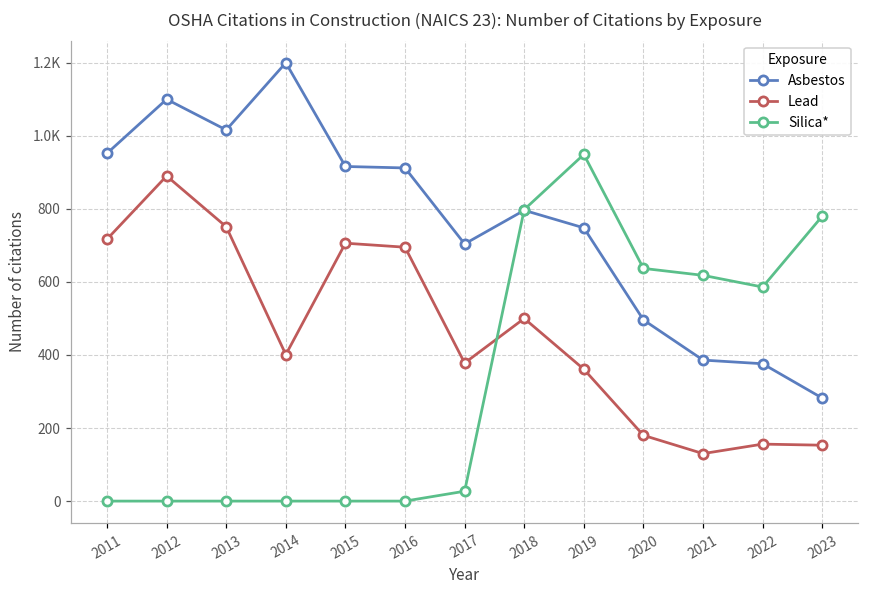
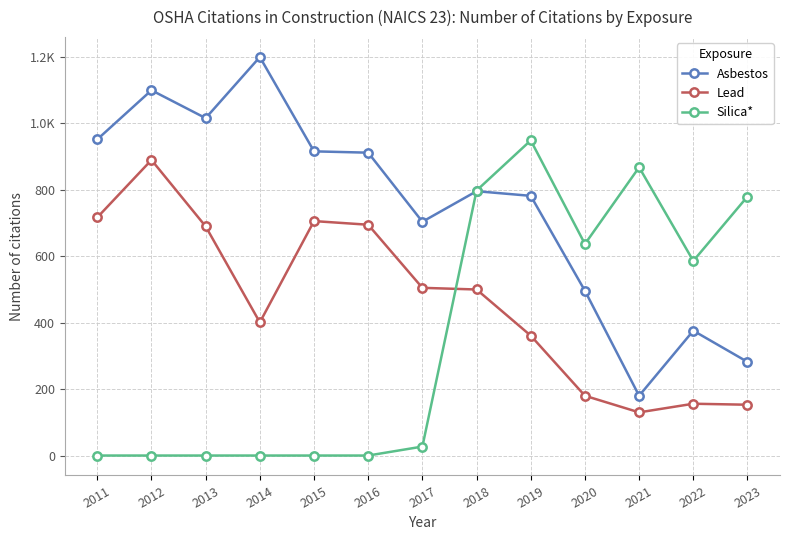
  {
    "Asbestos": {
      "2011": 950,
      "2012": 1100,
      "2013": 1020,
      "2014": 1200,
      "2015": 920,
      "2016": 910,
      "2017": 700,
-     "2019": 750,
+     "2019": 780,
      "2020": 500,
-     "2021": 390,
+     "2021": 180,
      "2022": 380,
      "2023": 280
    },
    "Lead": {
      "2011": 720,
      "2012": 890,
-     "2013": 750,
+     "2013": 690,
      "2014": 400,
      "2015": 710,
      "2016": 700,
-     "2017": 380,
+     "2017": 510,
      "2018": 500,
      "2019": 360,
      "2020": 180,
      "2021": 130,
      "2022": 160,
      "2023": 150
    },
    "Silica*": {
      "2011": 0,
      "2012": 0,
      "2013": 0,
      "2014": 0,
      "2015": 0,
      "2016": 0,
      "2017": 30,
      "2019": 950,
      "2020": 640,
-     "2021": 620,
+     "2021": 870,
      "2022": 590,
      "2023": 780
    }
  }
